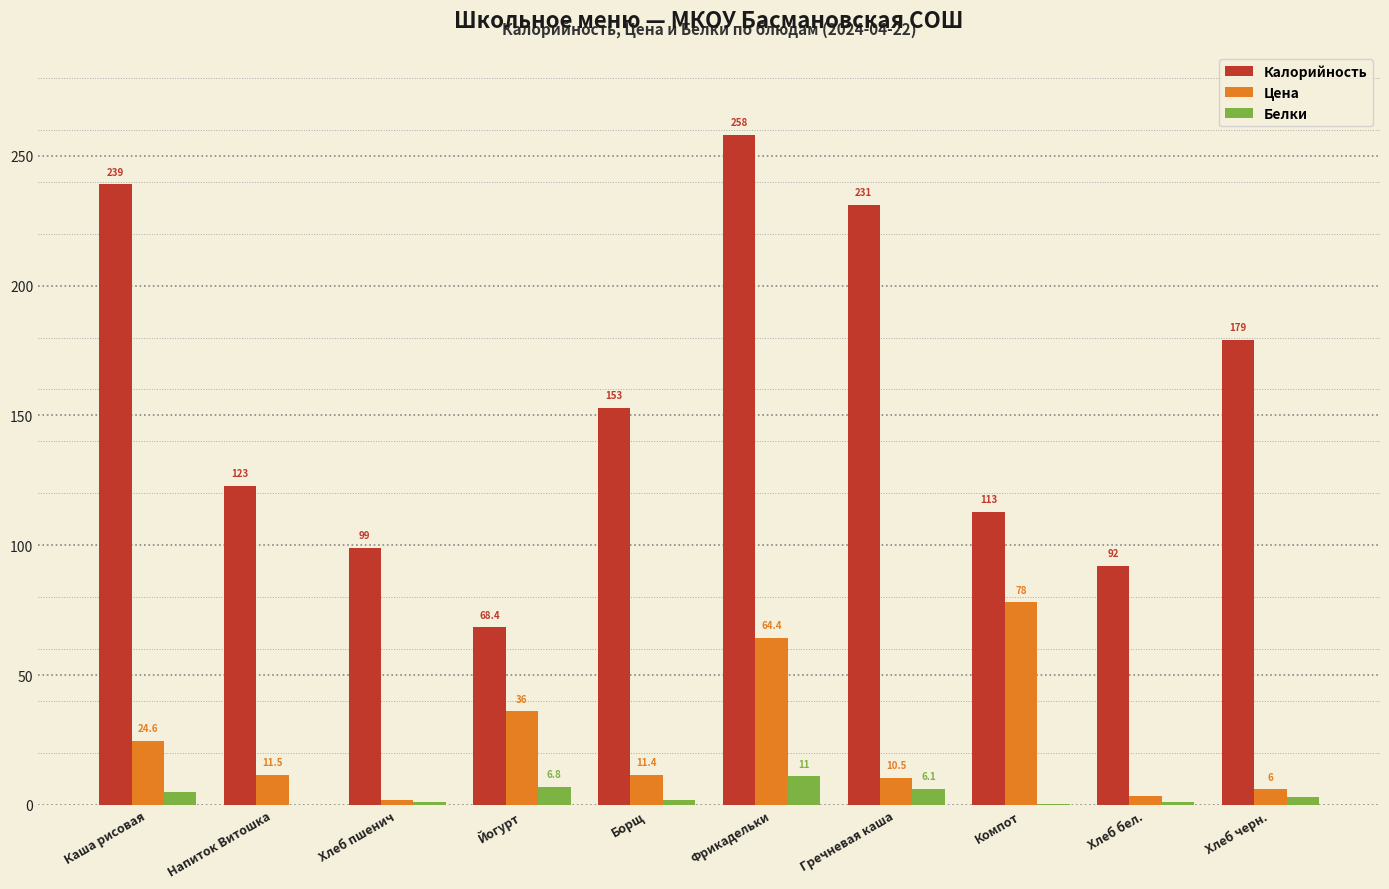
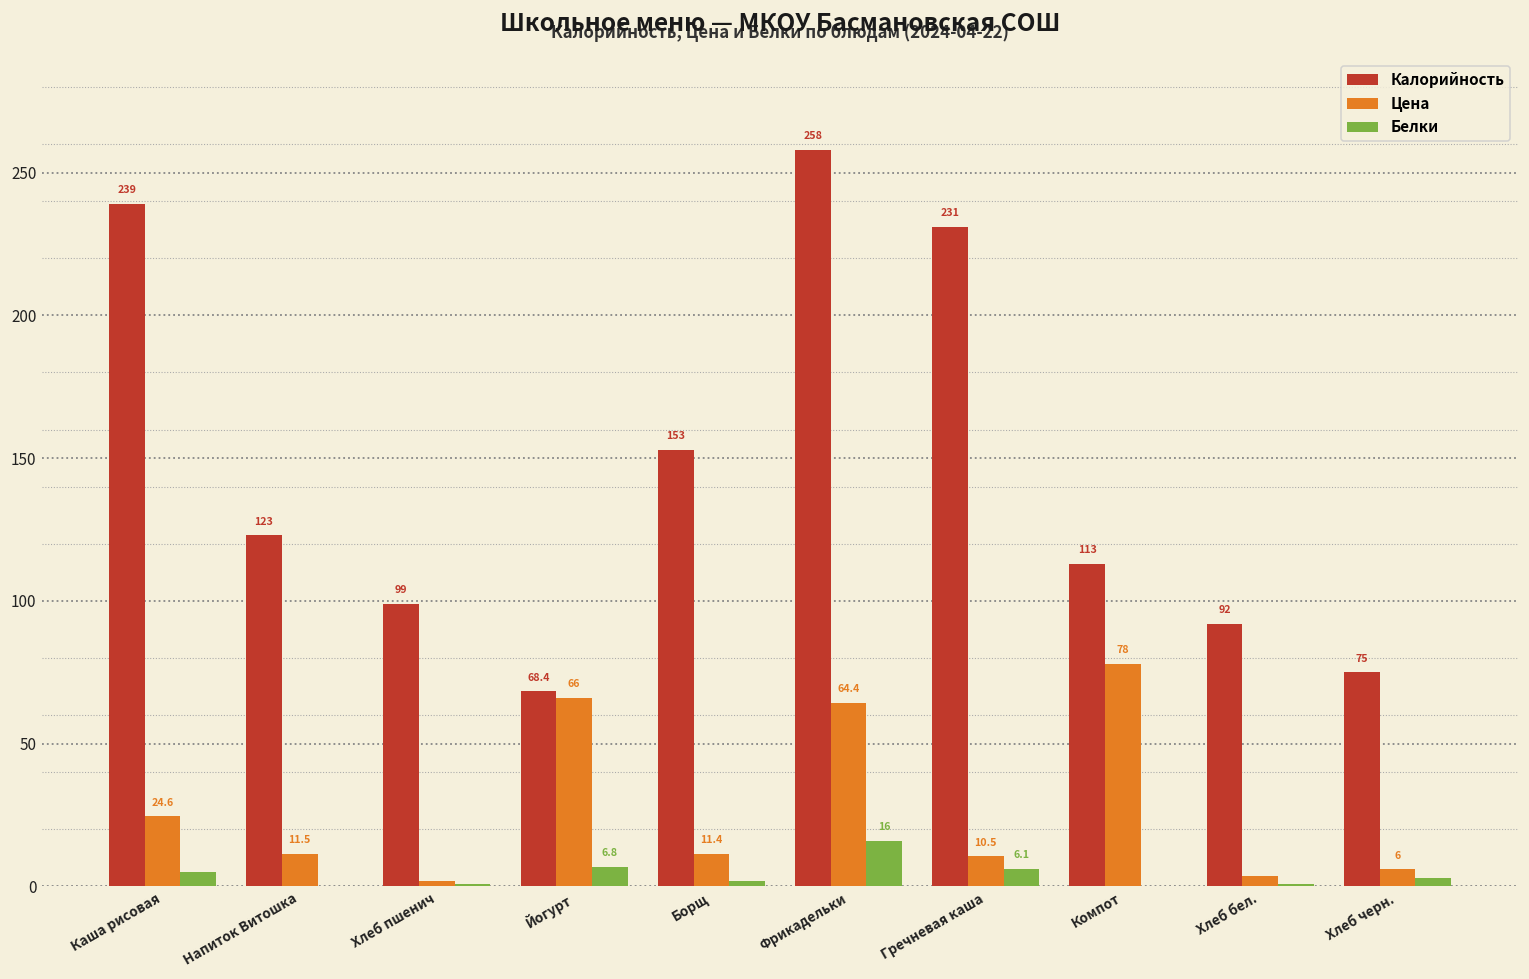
  {
    "Калорийность": {
      "Каша рисовая": 239,
      "Напиток Витошка": 123,
      "Хлеб пшенич": 99,
      "Йогурт": 68.4,
      "Борщ": 153,
      "Фрикадельки": 258,
      "Гречневая каша": 231,
      "Компот": 113,
      "Хлеб бел.": 92,
-     "Хлеб черн.": 179
+     "Хлеб черн.": 75
    },
    "Цена": {
      "Каша рисовая": 24.6,
      "Напиток Витошка": 11.5,
-     "Йогурт": 36,
+     "Йогурт": 66,
      "Борщ": 11.4,
      "Фрикадельки": 64.4,
      "Гречневая каша": 10.5,
      "Компот": 78,
      "Хлеб черн.": 6
    },
    "Белки": {
      "Йогурт": 6.8,
-     "Фрикадельки": 11,
+     "Фрикадельки": 16,
      "Гречневая каша": 6.1
    }
  }
